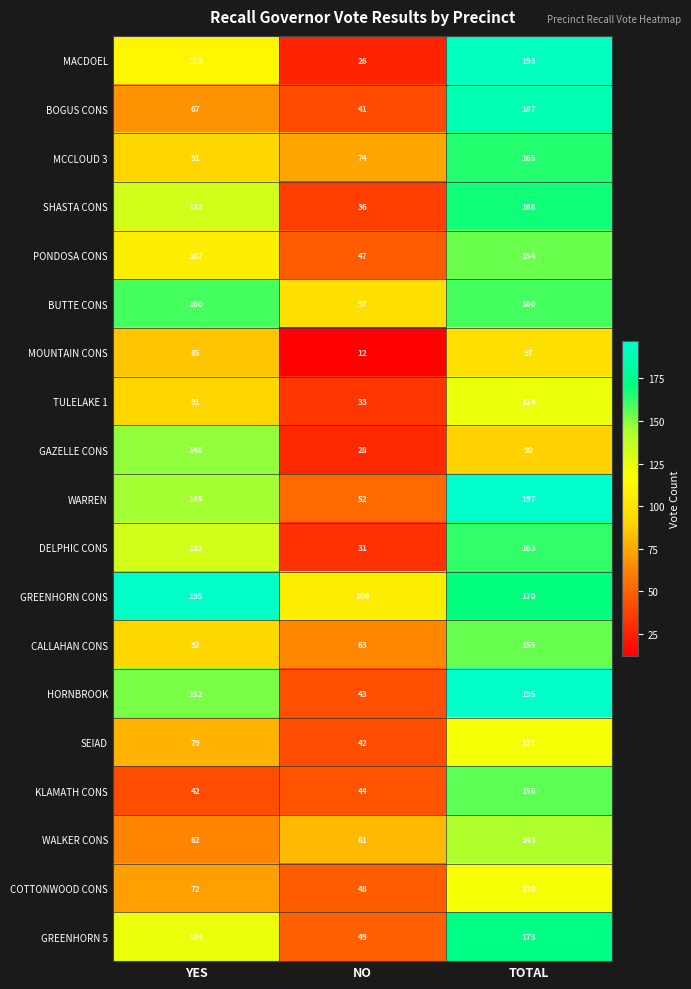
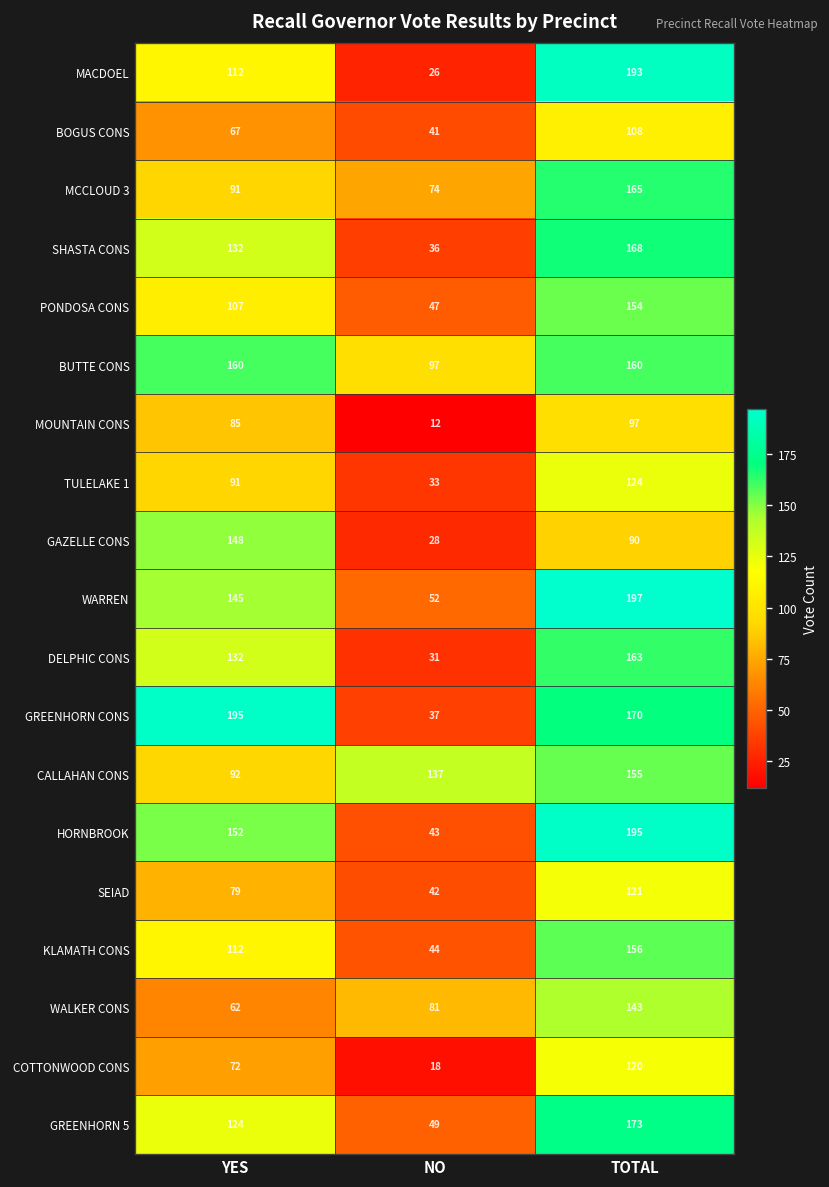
  {
    "MACDOEL": {
      "YES": 112,
      "NO": 26,
      "TOTAL": 193
    },
    "BOGUS CONS": {
      "YES": 67,
      "NO": 41,
-     "TOTAL": 187
+     "TOTAL": 108
    },
    "MCCLOUD 3": {
      "YES": 91,
      "NO": 74,
      "TOTAL": 165
    },
    "SHASTA CONS": {
      "YES": 132,
      "NO": 36,
      "TOTAL": 168
    },
    "PONDOSA CONS": {
      "YES": 107,
      "NO": 47,
      "TOTAL": 154
    },
    "BUTTE CONS": {
      "YES": 160,
      "NO": 97,
      "TOTAL": 160
    },
    "MOUNTAIN CONS": {
      "YES": 85,
      "NO": 12,
      "TOTAL": 97
    },
    "TULELAKE 1": {
      "YES": 91,
      "NO": 33,
      "TOTAL": 124
    },
    "GAZELLE CONS": {
      "YES": 148,
      "NO": 28,
      "TOTAL": 90
    },
    "WARREN": {
      "YES": 145,
      "NO": 52,
      "TOTAL": 197
    },
    "DELPHIC CONS": {
      "YES": 132,
      "NO": 31,
      "TOTAL": 163
    },
    "GREENHORN CONS": {
      "YES": 195,
-     "NO": 106,
+     "NO": 37,
      "TOTAL": 170
    },
    "CALLAHAN CONS": {
      "YES": 92,
-     "NO": 63,
+     "NO": 137,
      "TOTAL": 155
    },
    "HORNBROOK": {
      "YES": 152,
      "NO": 43,
      "TOTAL": 195
    },
    "SEIAD": {
      "YES": 79,
      "NO": 42,
      "TOTAL": 121
    },
    "KLAMATH CONS": {
-     "YES": 42,
+     "YES": 112,
      "NO": 44,
      "TOTAL": 156
    },
    "WALKER CONS": {
      "YES": 62,
      "NO": 81,
      "TOTAL": 143
    },
    "COTTONWOOD CONS": {
      "YES": 72,
-     "NO": 48,
+     "NO": 18,
      "TOTAL": 120
    },
    "GREENHORN 5": {
      "YES": 124,
      "NO": 49,
      "TOTAL": 173
    }
  }
